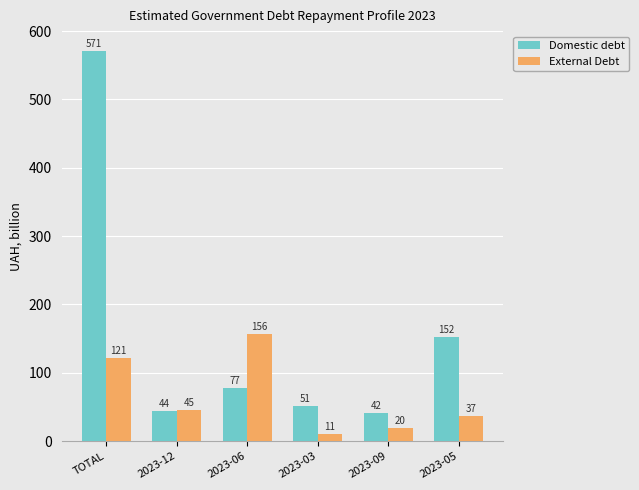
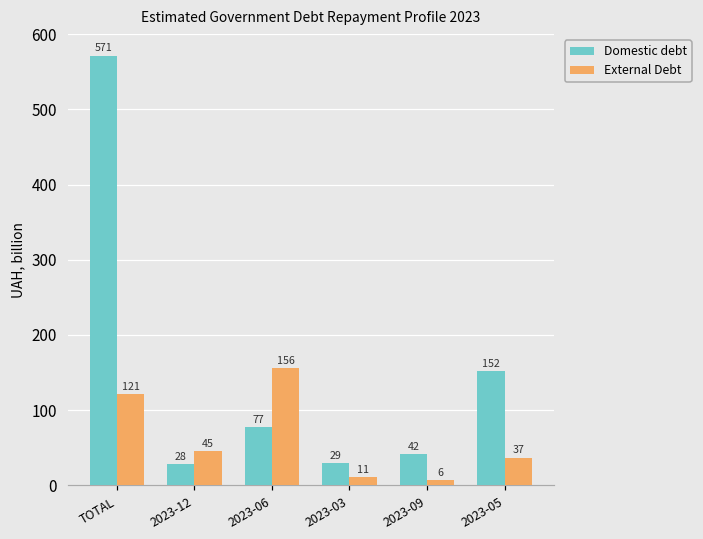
  {
    "Domestic debt": {
      "TOTAL": 571,
-     "2023-12": 44,
+     "2023-12": 28,
      "2023-06": 77,
-     "2023-03": 51,
+     "2023-03": 29,
      "2023-09": 42,
      "2023-05": 152
    },
    "External Debt": {
      "TOTAL": 121,
      "2023-12": 45,
      "2023-06": 156,
      "2023-03": 11,
-     "2023-09": 20,
+     "2023-09": 6,
      "2023-05": 37
    }
  }
